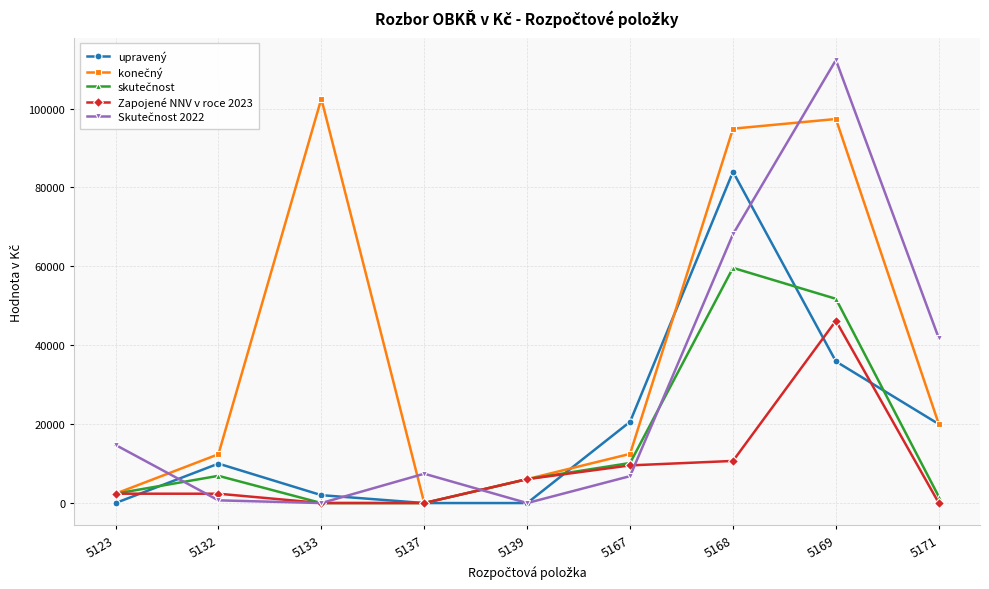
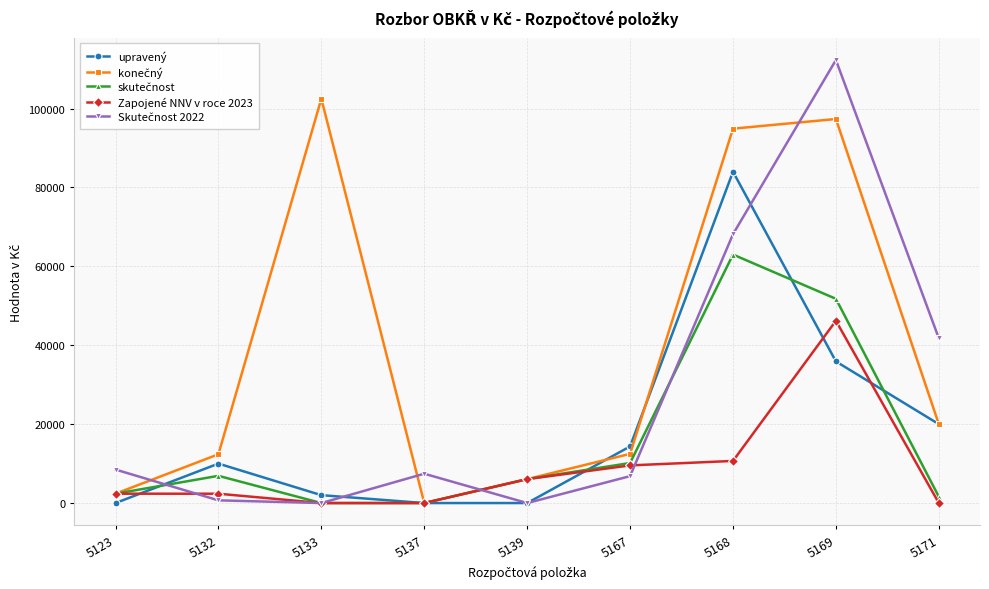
  {
    "upravený": {
      "5123": 0,
      "5132": 10000,
      "5133": 2000,
-     "5167": 21000,
+     "5167": 14000,
      "5168": 84000,
      "5169": 36000
    },
    "konečný": {
      "5132": 12000,
      "5133": 102000,
      "5167": 12000,
      "5168": 95000,
      "5169": 97000
    },
    "skutečnost": {
      "5132": 7000,
-     "5168": 60000,
+     "5168": 63000,
      "5169": 52000,
      "5171": 2000
    },
    "Zapojené NNV v roce 2023": {
      "5132": 2000,
      "5168": 11000,
      "5169": 46000,
      "5171": 0
    },
    "Skutečnost 2022": {
-     "5123": 15000,
+     "5123": 8000,
      "5132": 1000,
      "5137": 7000,
      "5167": 7000,
      "5168": 68000,
      "5169": 112000,
      "5171": 42000
    }
  }
